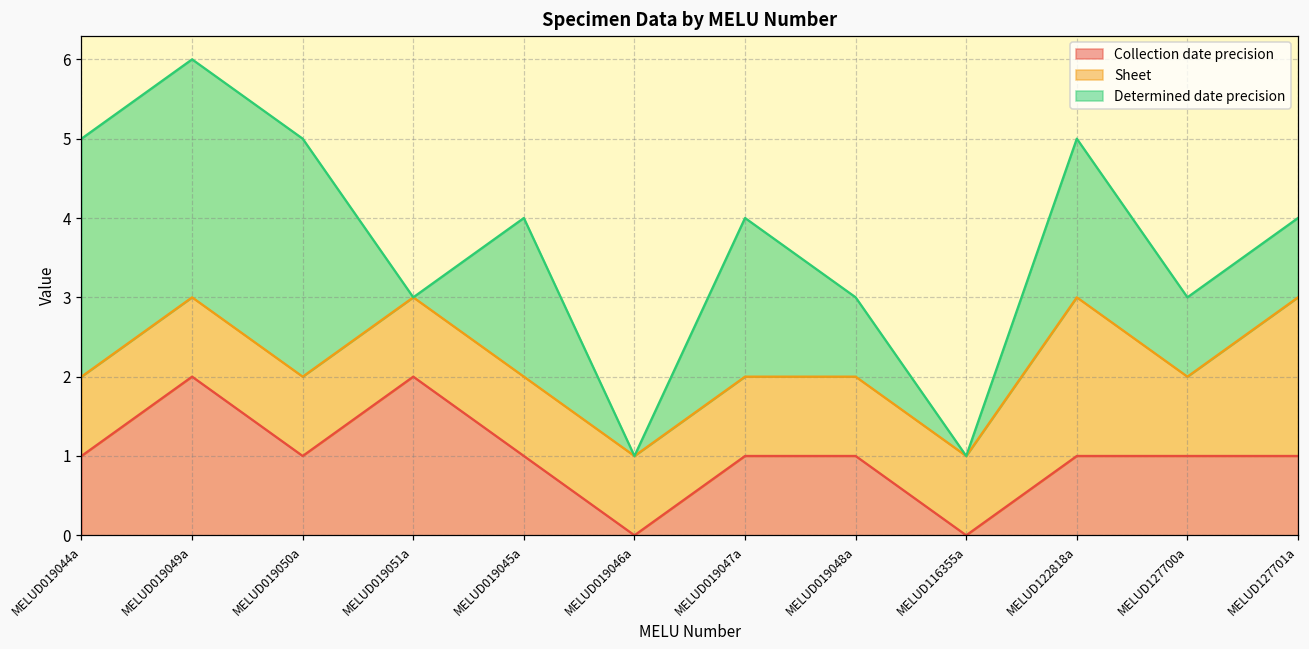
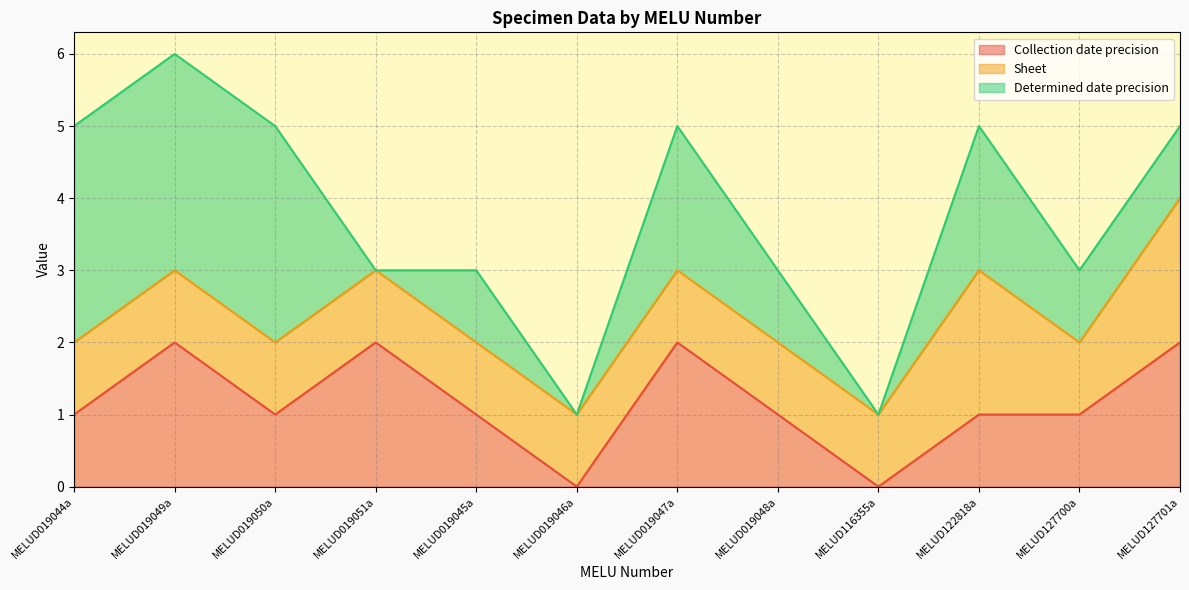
  {
    "Collection date precision": {
      "MELUD019044a": 1,
      "MELUD019049a": 2,
      "MELUD019050a": 1,
      "MELUD019051a": 2,
      "MELUD019045a": 1,
      "MELUD019046a": 0,
-     "MELUD019047a": 1,
+     "MELUD019047a": 2,
      "MELUD019048a": 1,
      "MELUD116355a": 0,
      "MELUD122818a": 1,
      "MELUD127700a": 1,
-     "MELUD127701a": 1
+     "MELUD127701a": 2
    },
    "Sheet": {
      "MELUD019044a": 2,
      "MELUD019049a": 3,
      "MELUD019050a": 2,
      "MELUD019045a": 2,
      "MELUD019048a": 2,
      "MELUD122818a": 3,
      "MELUD127700a": 2
    },
    "Determined date precision": {
      "MELUD019044a": 3,
      "MELUD019049a": 3,
      "MELUD019050a": 3,
-     "MELUD019045a": 2,
+     "MELUD019045a": 1,
      "MELUD019047a": 2,
      "MELUD019048a": 1,
      "MELUD122818a": 2,
      "MELUD127700a": 1,
      "MELUD127701a": 1
    }
  }
